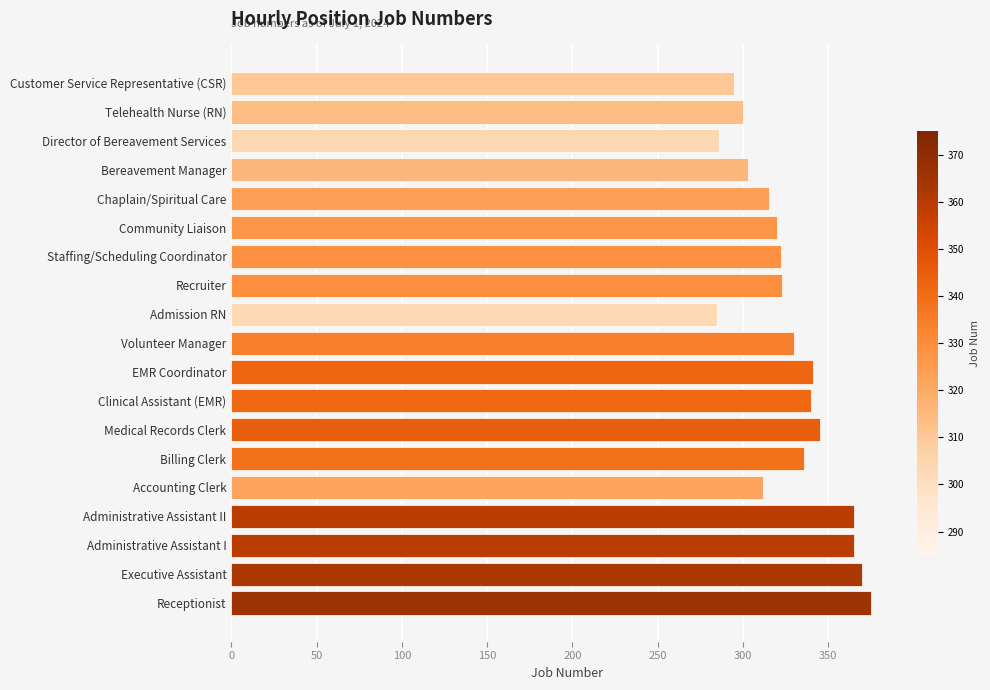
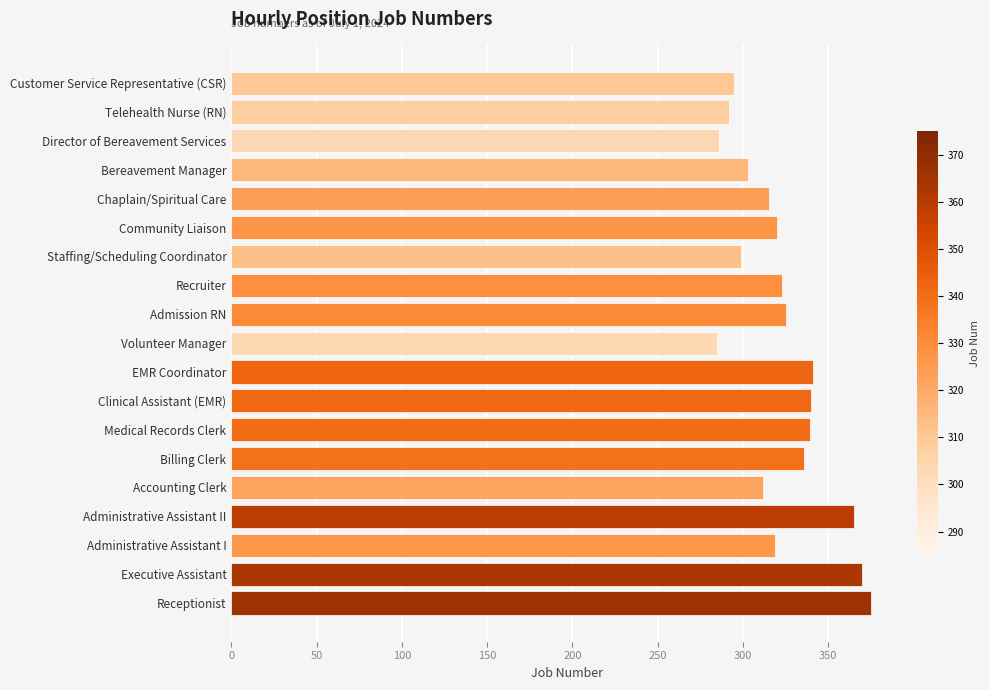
  {
    "Customer Service Representative (CSR)": 295,
-   "Telehealth Nurse (RN)": 300,
+   "Telehealth Nurse (RN)": 292,
    "Director of Bereavement Services": 286,
    "Bereavement Manager": 303,
    "Chaplain/Spiritual Care": 315,
    "Community Liaison": 320,
-   "Staffing/Scheduling Coordinator": 322,
+   "Staffing/Scheduling Coordinator": 299,
    "Recruiter": 323,
-   "Admission RN": 285,
-   "Volunteer Manager": 330,
+   "Admission RN": 325,
+   "Volunteer Manager": 285,
    "EMR Coordinator": 341,
    "Clinical Assistant (EMR)": 340,
-   "Medical Records Clerk": 345,
+   "Medical Records Clerk": 339,
    "Billing Clerk": 336,
    "Accounting Clerk": 312,
    "Administrative Assistant II": 365,
-   "Administrative Assistant I": 365,
+   "Administrative Assistant I": 319,
    "Executive Assistant": 370,
    "Receptionist": 375
  }
